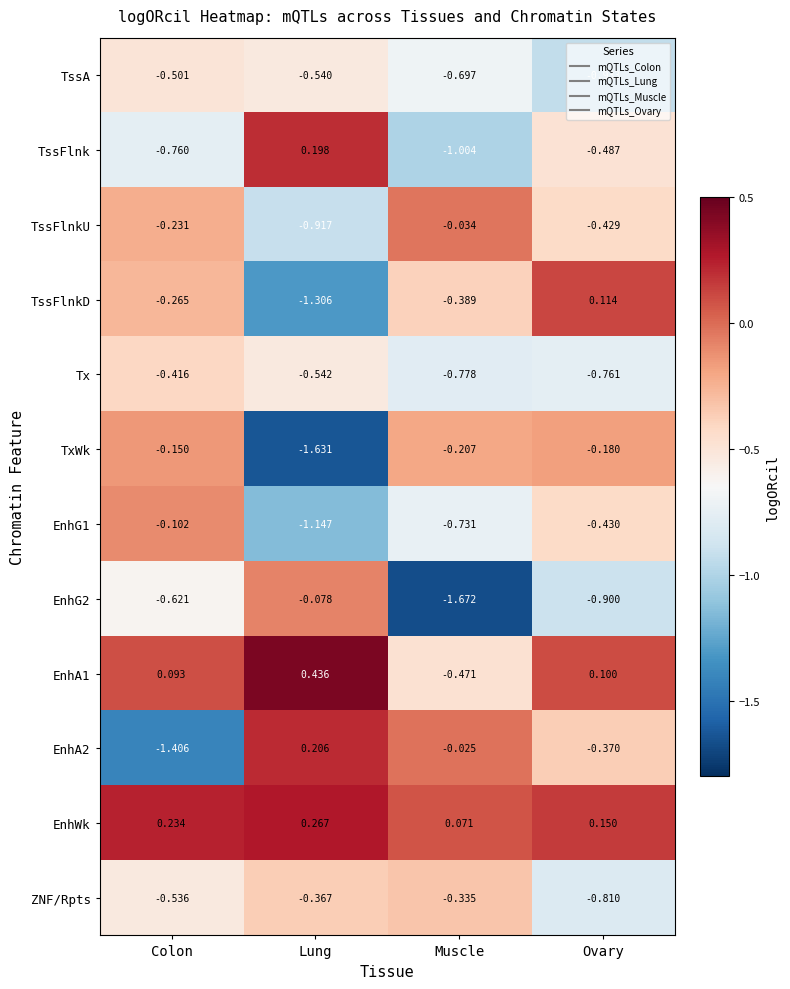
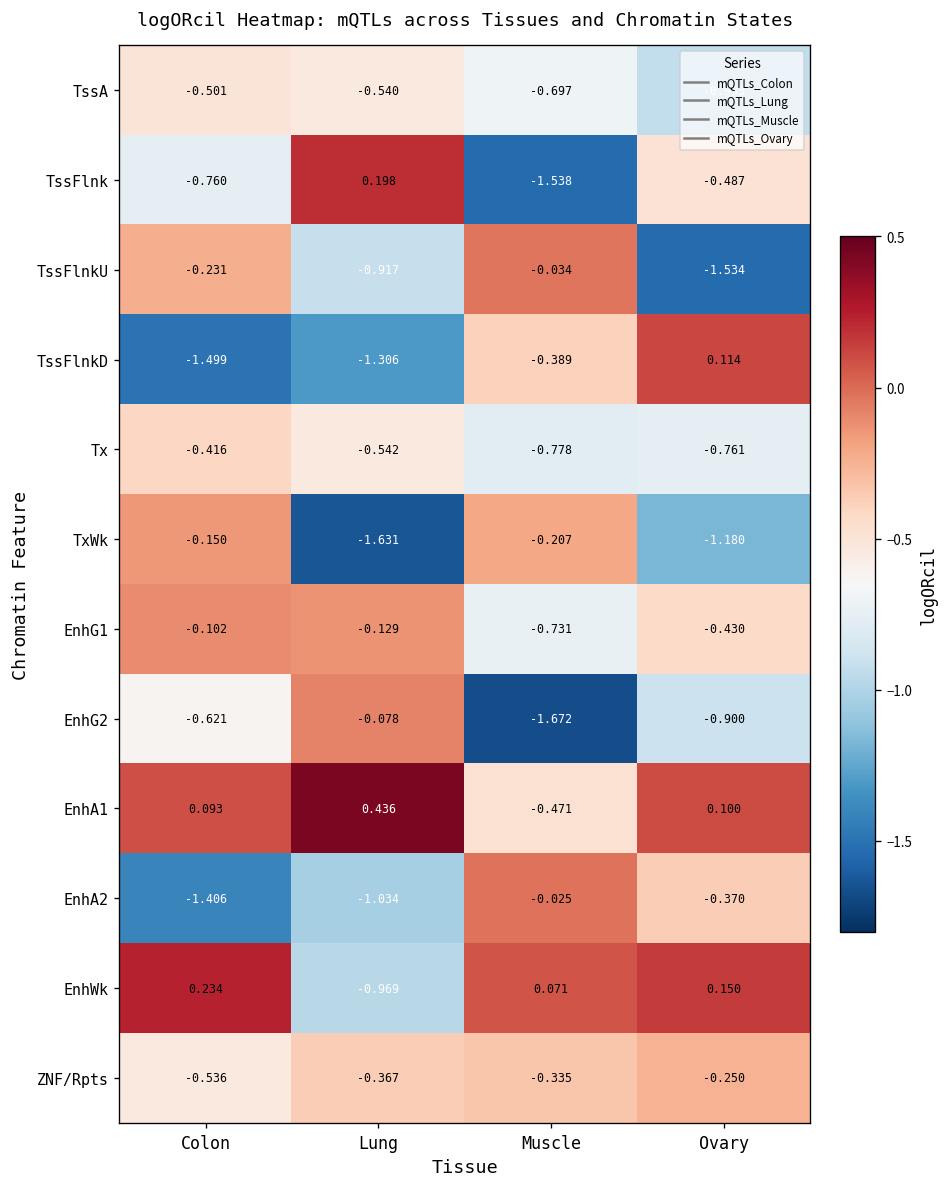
  {
    "TssA": {
      "Colon": -0.501,
      "Lung": -0.540,
      "Muscle": -0.697
    },
    "TssFlnk": {
      "Colon": -0.760,
      "Lung": 0.198,
-     "Muscle": -1.004,
+     "Muscle": -1.538,
      "Ovary": -0.487
    },
    "TssFlnkU": {
      "Colon": -0.231,
      "Lung": -0.917,
      "Muscle": -0.034,
-     "Ovary": -0.429
+     "Ovary": -1.534
    },
    "TssFlnkD": {
-     "Colon": -0.265,
+     "Colon": -1.499,
      "Lung": -1.306,
      "Muscle": -0.389,
      "Ovary": 0.114
    },
    "Tx": {
      "Colon": -0.416,
      "Lung": -0.542,
      "Muscle": -0.778,
      "Ovary": -0.761
    },
    "TxWk": {
      "Colon": -0.150,
      "Lung": -1.631,
      "Muscle": -0.207,
-     "Ovary": -0.180
+     "Ovary": -1.180
    },
    "EnhG1": {
      "Colon": -0.102,
-     "Lung": -1.147,
+     "Lung": -0.129,
      "Muscle": -0.731,
      "Ovary": -0.430
    },
    "EnhG2": {
      "Colon": -0.621,
      "Lung": -0.078,
      "Muscle": -1.672,
      "Ovary": -0.900
    },
    "EnhA1": {
      "Colon": 0.093,
      "Lung": 0.436,
      "Muscle": -0.471,
      "Ovary": 0.100
    },
    "EnhA2": {
      "Colon": -1.406,
-     "Lung": 0.206,
+     "Lung": -1.034,
      "Muscle": -0.025,
      "Ovary": -0.370
    },
    "EnhWk": {
      "Colon": 0.234,
-     "Lung": 0.267,
+     "Lung": -0.969,
      "Muscle": 0.071,
      "Ovary": 0.150
    },
    "ZNF/Rpts": {
      "Colon": -0.536,
      "Lung": -0.367,
      "Muscle": -0.335,
-     "Ovary": -0.810
+     "Ovary": -0.250
    }
  }
